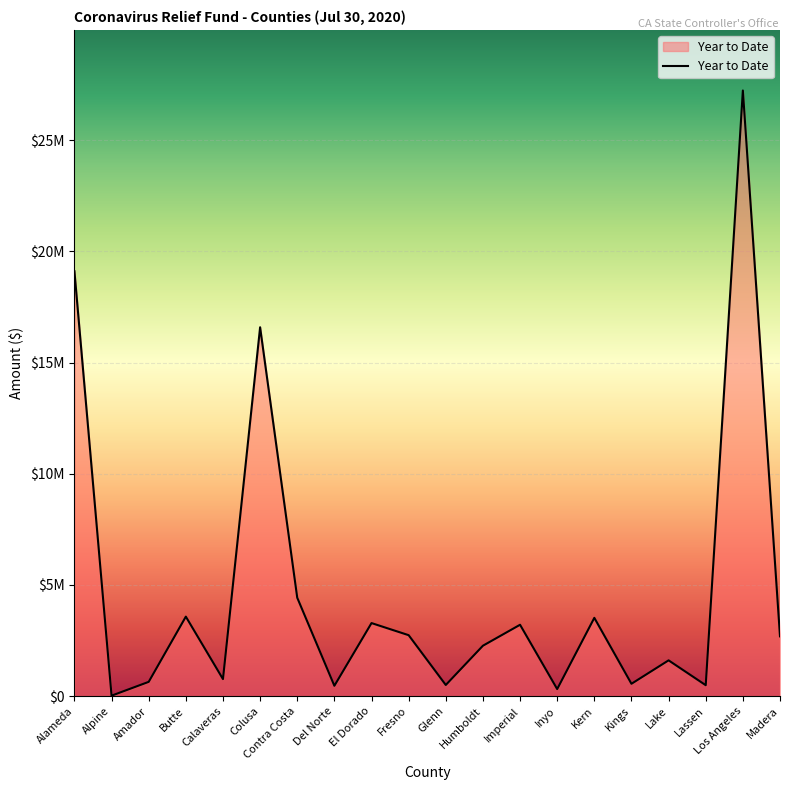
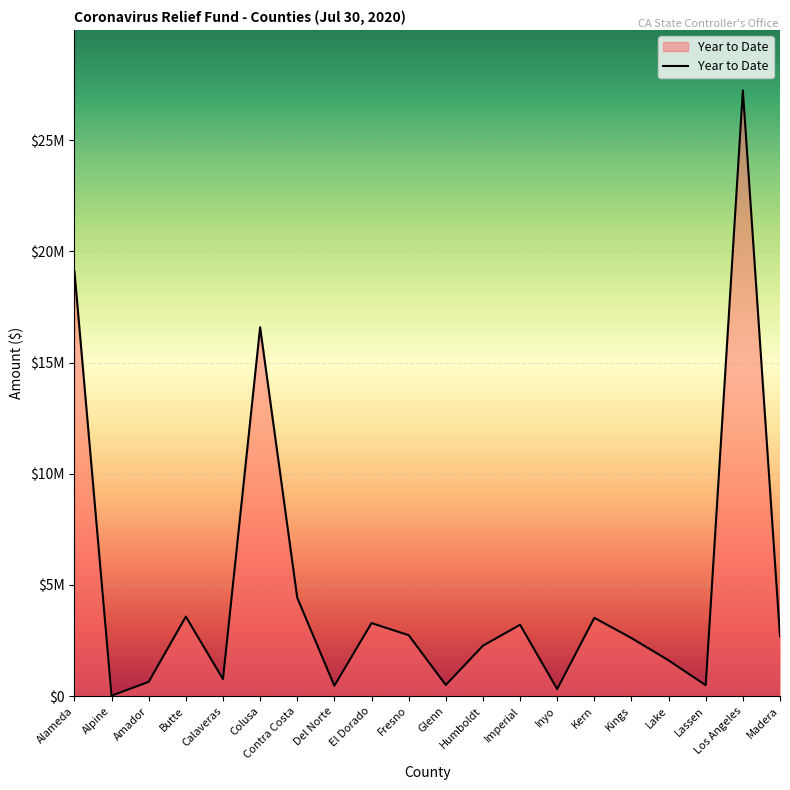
  {
    "Alameda": "$19100000",
    "Alpine": "$0",
    "Amador": "$600000",
    "Butte": "$3600000",
    "Calaveras": "$800000",
    "Colusa": "$16600000",
    "Contra Costa": "$4400000",
    "Del Norte": "$500000",
    "El Dorado": "$3300000",
    "Fresno": "$2700000",
    "Glenn": "$500000",
    "Humboldt": "$2300000",
    "Imperial": "$3200000",
    "Inyo": "$300000",
    "Kern": "$3500000",
-   "Kings": "$600000",
+   "Kings": "$2600000",
    "Lake": "$1600000",
    "Lassen": "$500000",
    "Los Angeles": "$27200000",
    "Madera": "$2700000"
  }
